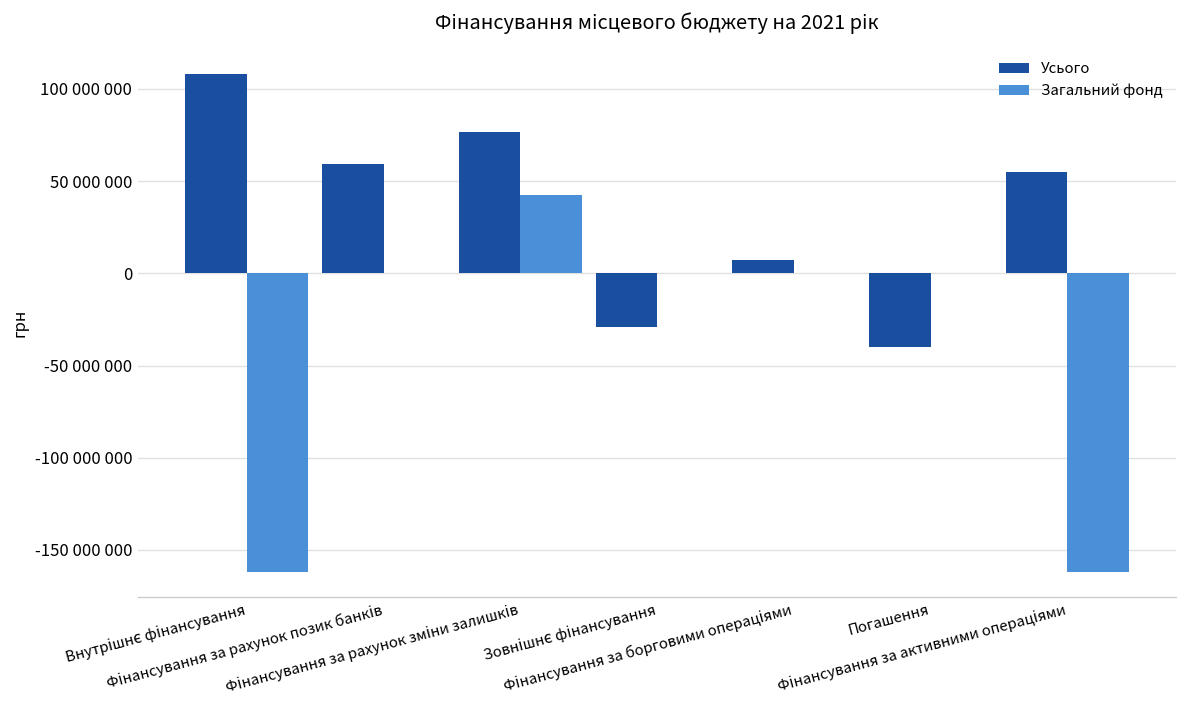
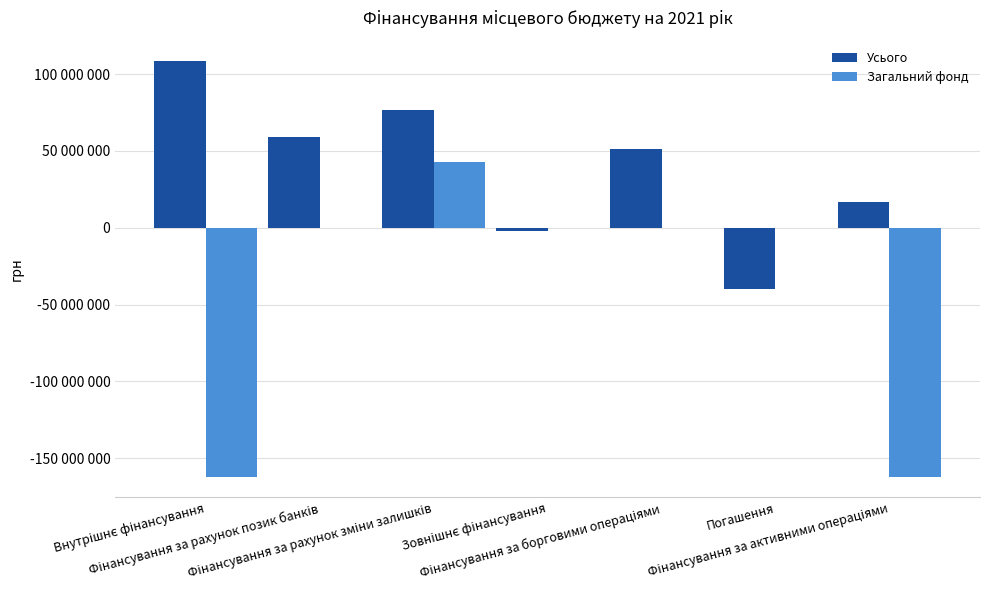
  {
    "Усього": {
      "Внутрішнє фінансування": 108000000,
      "Фінансування за рахунок позик банків": 59000000,
      "Фінансування за рахунок зміни залишків": 77000000,
-     "Зовнішнє фінансування": -29000000,
-     "Фінансування за борговими операціями": 7000000,
+     "Зовнішнє фінансування": -2000000,
+     "Фінансування за борговими операціями": 51000000,
      "Погашення": -40000000,
-     "Фінансування за активними операціями": 55000000
+     "Фінансування за активними операціями": 17000000
    },
    "Загальний фонд": {
      "Внутрішнє фінансування": -162000000,
      "Фінансування за рахунок позик банків": 0,
      "Фінансування за рахунок зміни залишків": 43000000,
      "Зовнішнє фінансування": 0,
      "Фінансування за борговими операціями": 0,
      "Погашення": 0,
      "Фінансування за активними операціями": -162000000
    }
  }
